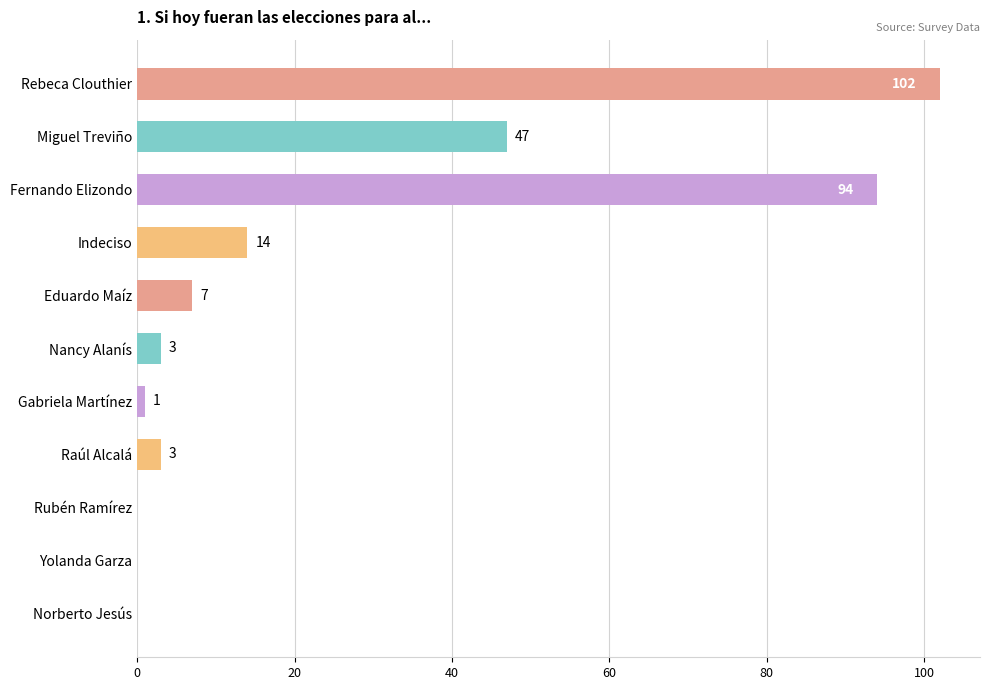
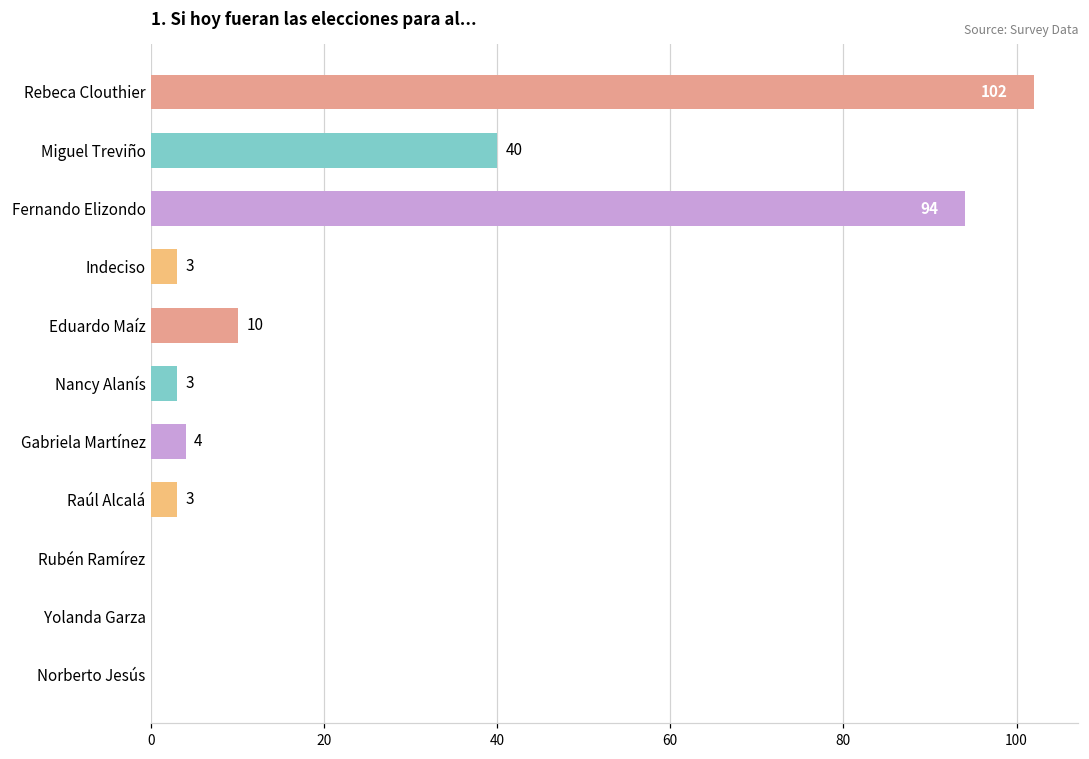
  {
    "Rebeca Clouthier": 102,
-   "Miguel Treviño": 47,
+   "Miguel Treviño": 40,
    "Fernando Elizondo": 94,
-   "Indeciso": 14,
-   "Eduardo Maíz": 7,
+   "Indeciso": 3,
+   "Eduardo Maíz": 10,
    "Nancy Alanís": 3,
-   "Gabriela Martínez": 1,
+   "Gabriela Martínez": 4,
    "Raúl Alcalá": 3
  }
